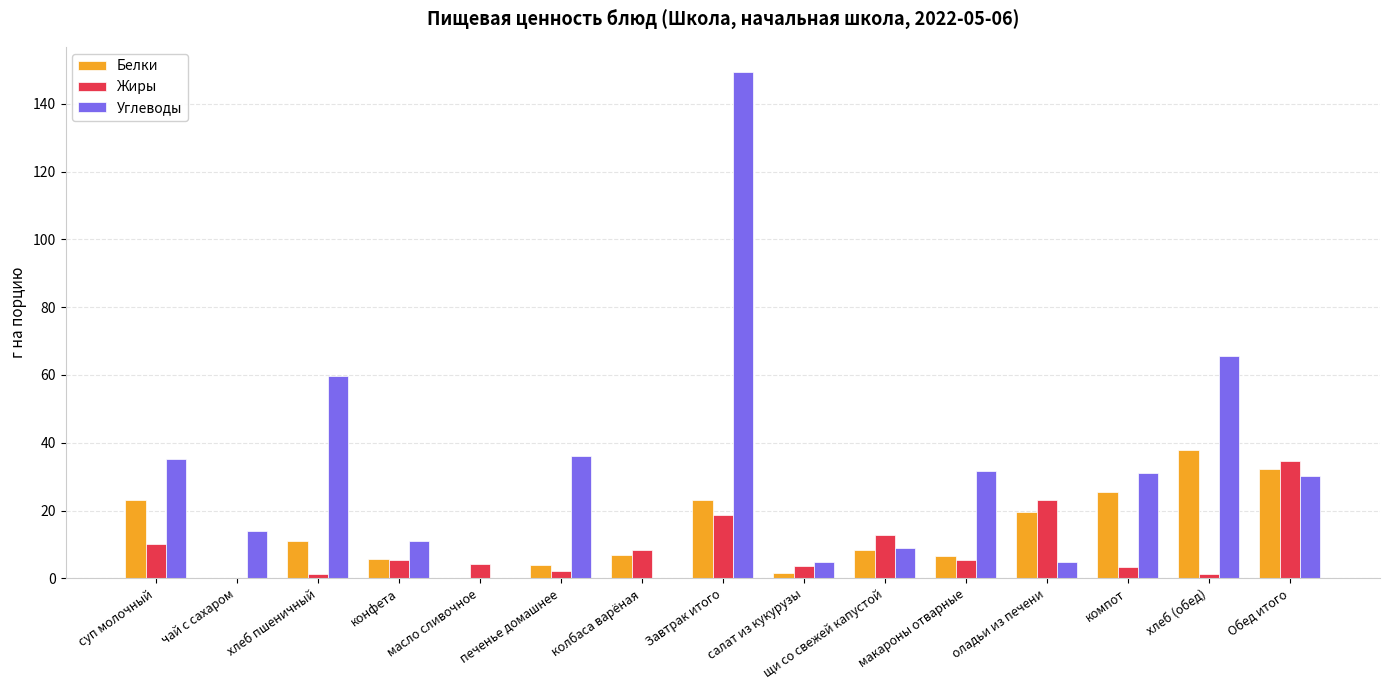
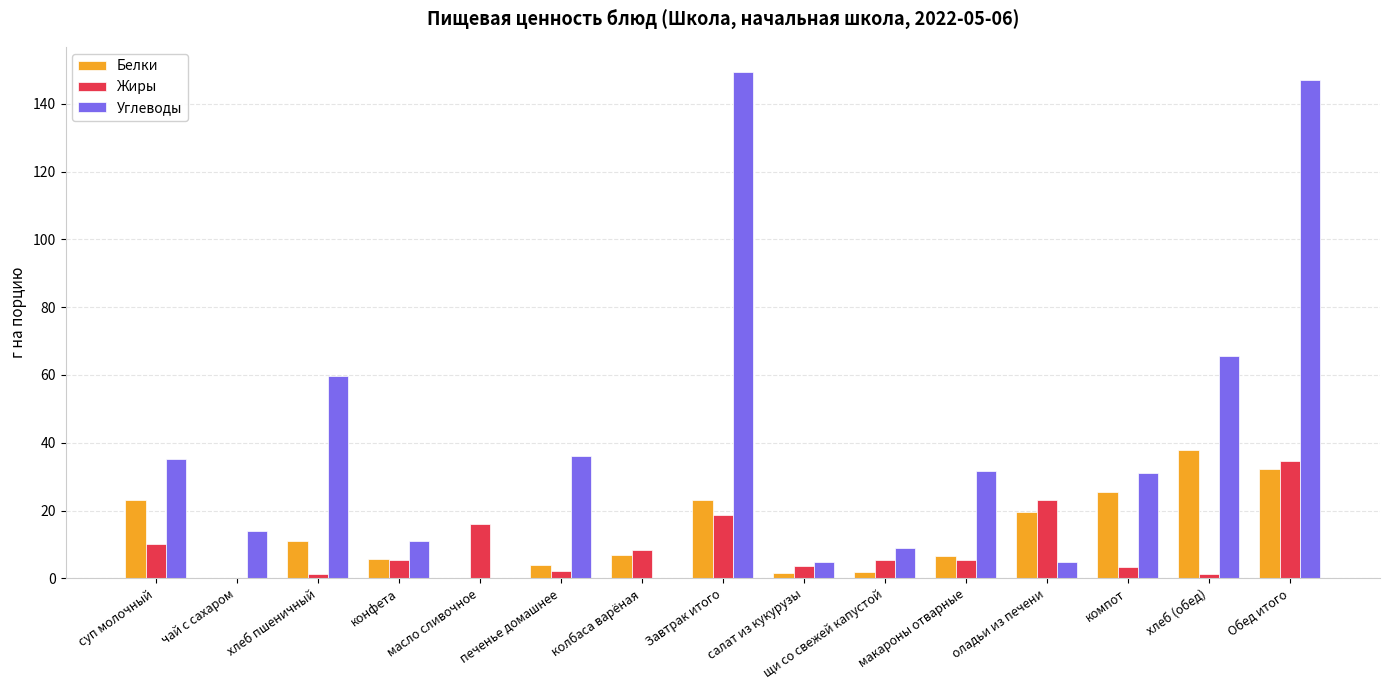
  {
    "Белки": {
      "суп молочный": 23,
      "хлеб пшеничный": 11,
      "конфета": 6,
      "масло сливочное": 0,
      "печенье домашнее": 4,
      "колбаса варёная": 7,
      "Завтрак итого": 23,
      "салат из кукурузы": 2,
-     "щи со свежей капустой": 9,
+     "щи со свежей капустой": 2,
      "макароны отварные": 7,
      "оладьи из печени": 20,
      "компот": 25,
      "хлеб (обед)": 38,
      "Обед итого": 32
    },
    "Жиры": {
      "суп молочный": 10,
      "чай с сахаром": 0,
      "хлеб пшеничный": 1,
      "конфета": 5,
-     "масло сливочное": 4,
+     "масло сливочное": 16,
      "печенье домашнее": 2,
      "колбаса варёная": 8,
      "Завтрак итого": 19,
      "салат из кукурузы": 4,
-     "щи со свежей капустой": 13,
+     "щи со свежей капустой": 5,
      "макароны отварные": 5,
      "оладьи из печени": 23,
      "компот": 3,
      "хлеб (обед)": 1,
      "Обед итого": 35
    },
    "Углеводы": {
      "суп молочный": 35,
      "чай с сахаром": 14,
      "хлеб пшеничный": 60,
      "конфета": 11,
      "печенье домашнее": 36,
      "колбаса варёная": 0,
      "Завтрак итого": 149,
      "салат из кукурузы": 5,
      "щи со свежей капустой": 9,
      "макароны отварные": 32,
      "оладьи из печени": 5,
      "компот": 31,
      "хлеб (обед)": 66,
-     "Обед итого": 30
+     "Обед итого": 147
    }
  }
